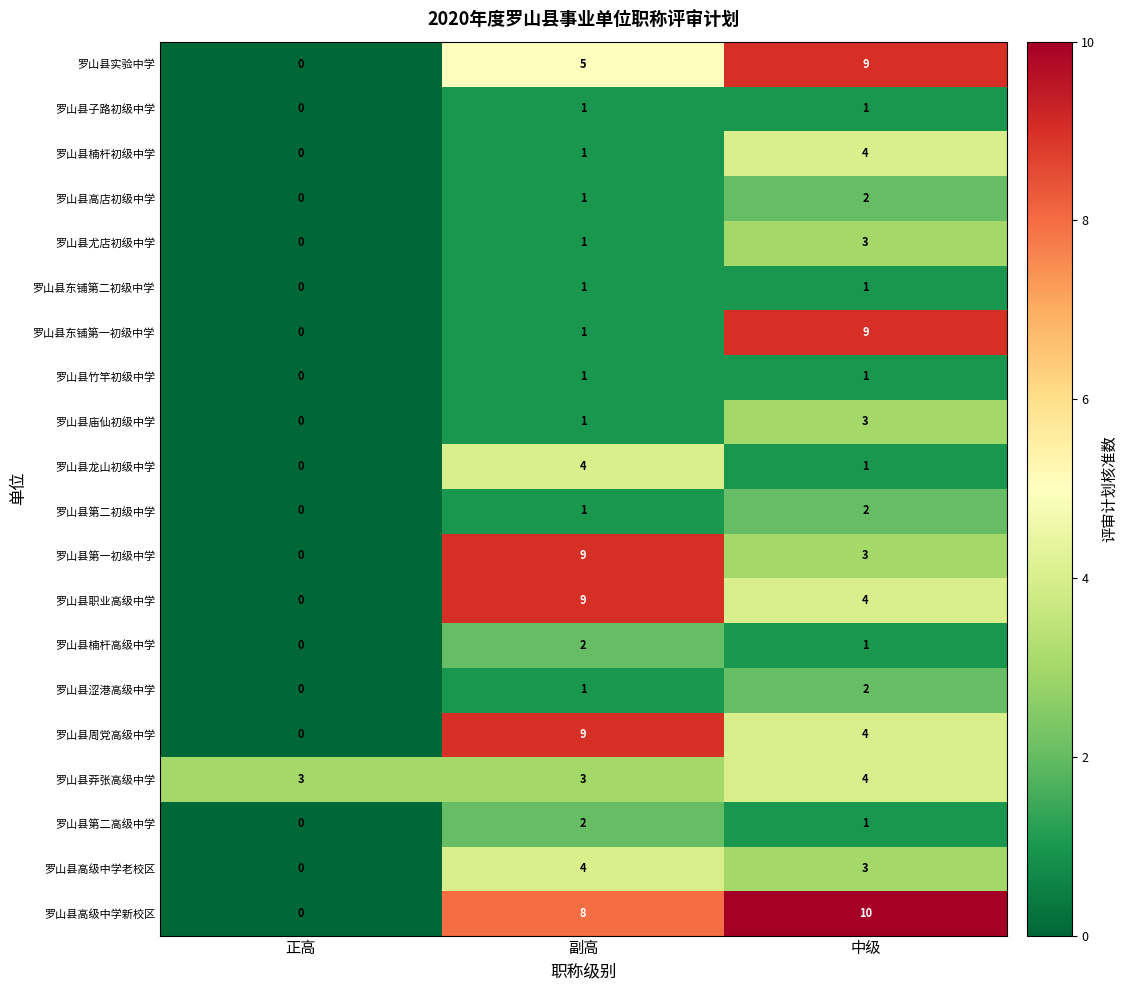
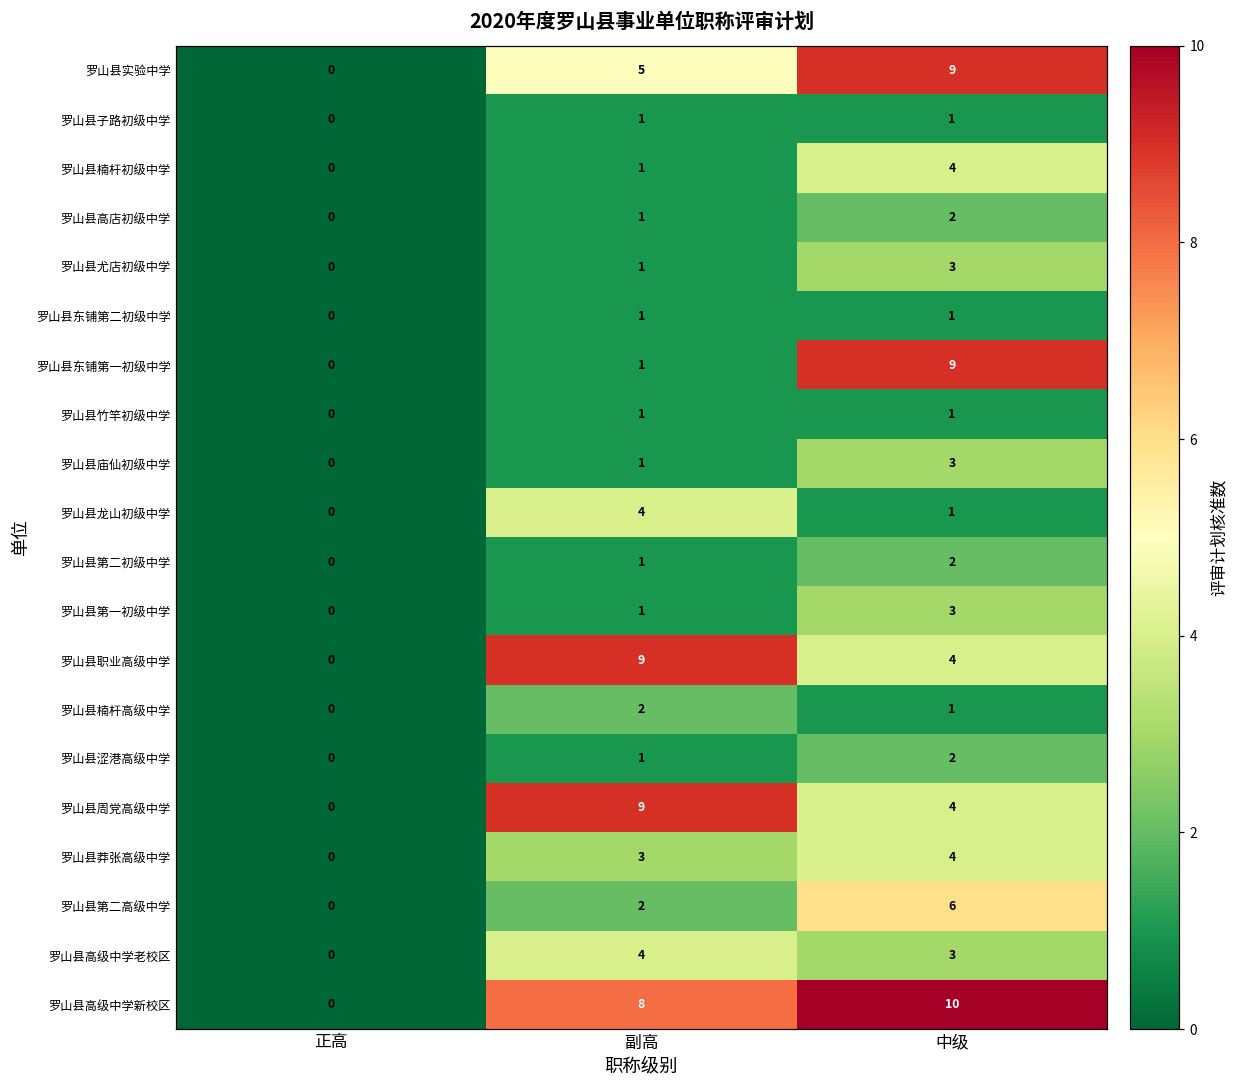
  {
    "罗山县实验中学": {
      "正高": 0,
      "副高": 5,
      "中级": 9
    },
    "罗山县子路初级中学": {
      "正高": 0,
      "副高": 1,
      "中级": 1
    },
    "罗山县楠杆初级中学": {
      "正高": 0,
      "副高": 1,
      "中级": 4
    },
    "罗山县高店初级中学": {
      "正高": 0,
      "副高": 1,
      "中级": 2
    },
    "罗山县尤店初级中学": {
      "正高": 0,
      "副高": 1,
      "中级": 3
    },
    "罗山县东铺第二初级中学": {
      "正高": 0,
      "副高": 1,
      "中级": 1
    },
    "罗山县东铺第一初级中学": {
      "正高": 0,
      "副高": 1,
      "中级": 9
    },
    "罗山县竹竿初级中学": {
      "正高": 0,
      "副高": 1,
      "中级": 1
    },
    "罗山县庙仙初级中学": {
      "正高": 0,
      "副高": 1,
      "中级": 3
    },
    "罗山县龙山初级中学": {
      "正高": 0,
      "副高": 4,
      "中级": 1
    },
    "罗山县第二初级中学": {
      "正高": 0,
      "副高": 1,
      "中级": 2
    },
    "罗山县第一初级中学": {
      "正高": 0,
-     "副高": 9,
+     "副高": 1,
      "中级": 3
    },
    "罗山县职业高级中学": {
      "正高": 0,
      "副高": 9,
      "中级": 4
    },
    "罗山县楠杆高级中学": {
      "正高": 0,
      "副高": 2,
      "中级": 1
    },
    "罗山县涩港高级中学": {
      "正高": 0,
      "副高": 1,
      "中级": 2
    },
    "罗山县周党高级中学": {
      "正高": 0,
      "副高": 9,
      "中级": 4
    },
    "罗山县莽张高级中学": {
-     "正高": 3,
+     "正高": 0,
      "副高": 3,
      "中级": 4
    },
    "罗山县第二高级中学": {
      "正高": 0,
      "副高": 2,
-     "中级": 1
+     "中级": 6
    },
    "罗山县高级中学老校区": {
      "正高": 0,
      "副高": 4,
      "中级": 3
    },
    "罗山县高级中学新校区": {
      "正高": 0,
      "副高": 8,
      "中级": 10
    }
  }
